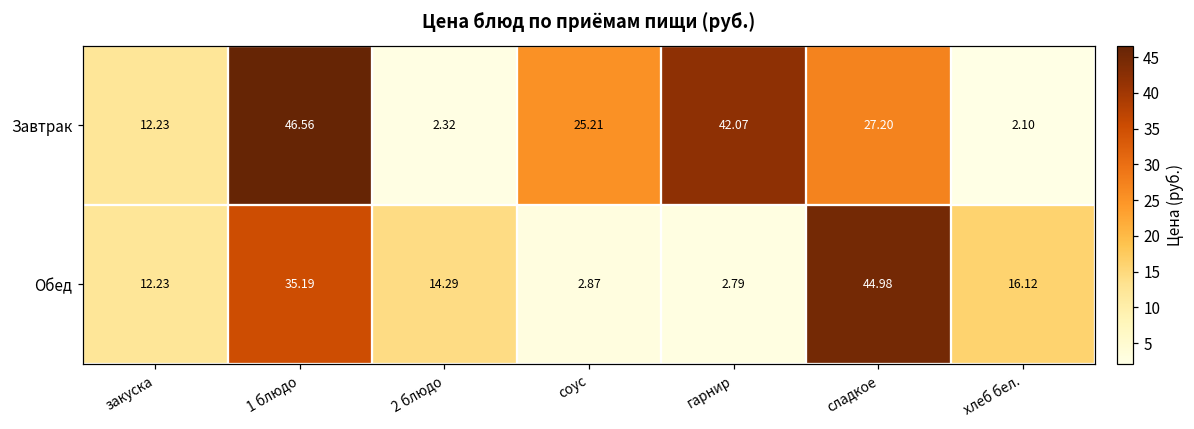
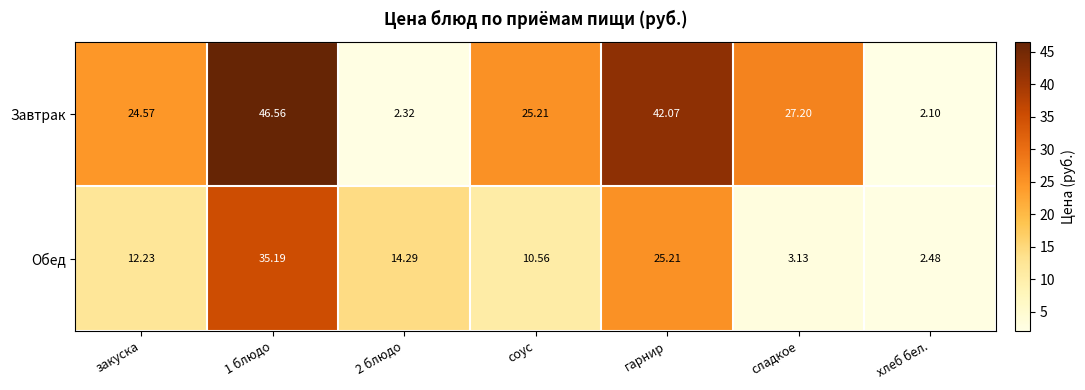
  {
    "Завтрак": {
-     "закуска": 12.23,
+     "закуска": 24.57,
      "1 блюдо": 46.56,
      "2 блюдо": 2.32,
      "соус": 25.21,
      "гарнир": 42.07,
      "сладкое": 27.20,
      "хлеб бел.": 2.10
    },
    "Обед": {
      "закуска": 12.23,
      "1 блюдо": 35.19,
      "2 блюдо": 14.29,
-     "соус": 2.87,
-     "гарнир": 2.79,
-     "сладкое": 44.98,
-     "хлеб бел.": 16.12
+     "соус": 10.56,
+     "гарнир": 25.21,
+     "сладкое": 3.13,
+     "хлеб бел.": 2.48
    }
  }
